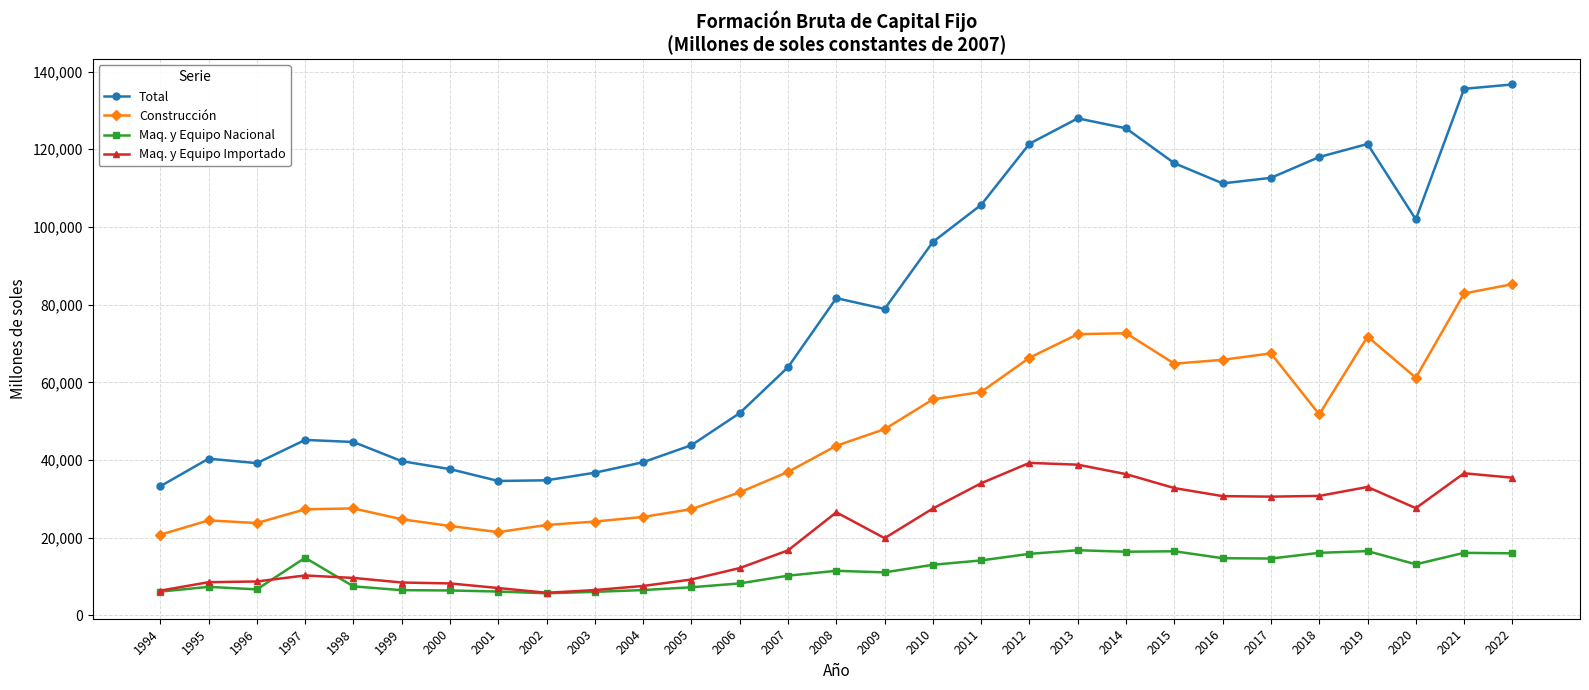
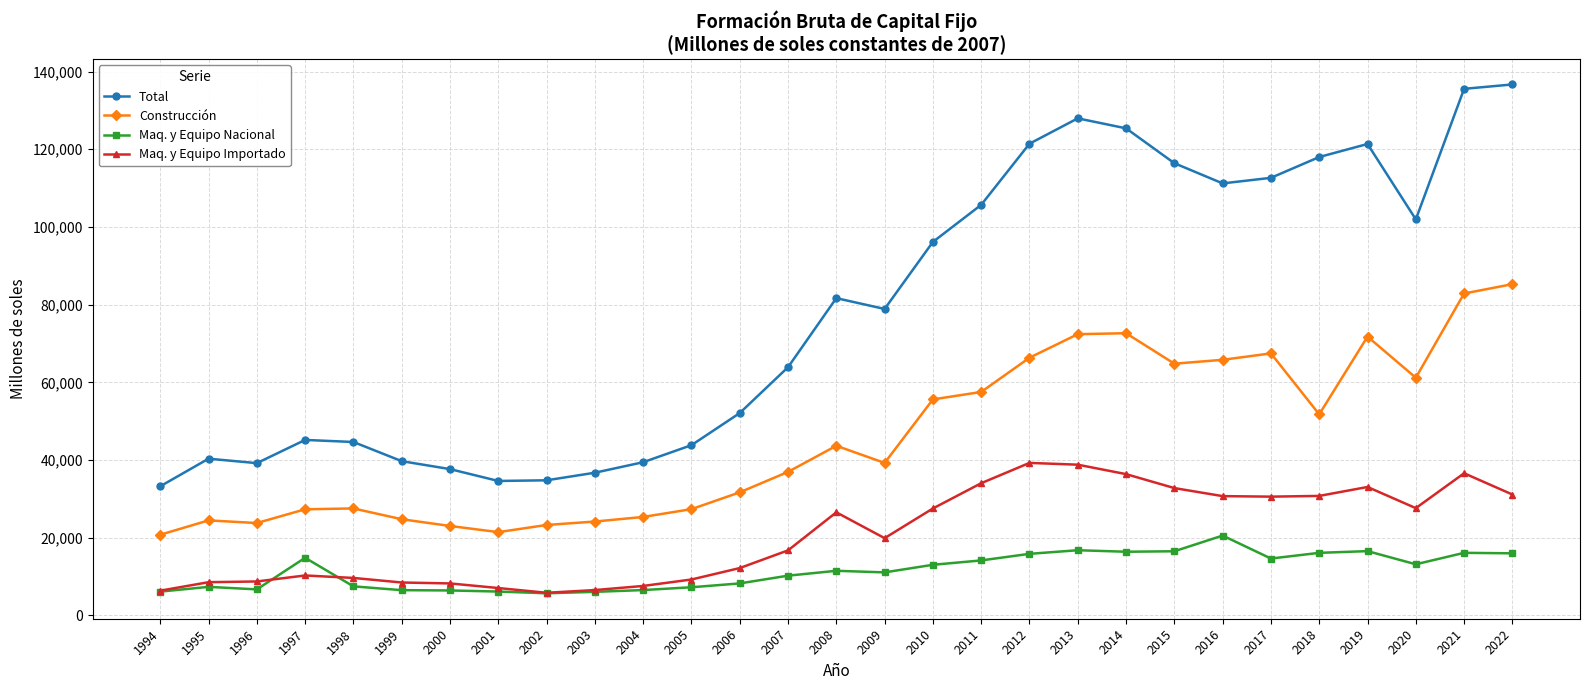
  {
    "Total": {
      "1994": "33,000",
      "1995": "40,000",
      "1996": "39,000",
      "1997": "45,000",
      "1998": "45,000",
      "1999": "40,000",
      "2000": "38,000",
      "2001": "35,000",
      "2002": "35,000",
      "2003": "37,000",
      "2004": "39,000",
      "2005": "44,000",
      "2006": "52,000",
      "2007": "64,000",
      "2008": "82,000",
      "2009": "79,000",
      "2010": "96,000",
      "2011": "106,000",
      "2012": "121,000",
      "2013": "128,000",
      "2014": "125,000",
      "2015": "116,000",
      "2016": "111,000",
      "2017": "113,000",
      "2018": "118,000",
      "2019": "121,000",
      "2020": "102,000",
      "2021": "136,000",
      "2022": "137,000"
    },
    "Construcción": {
      "1994": "21,000",
      "1995": "24,000",
      "1996": "24,000",
      "1997": "27,000",
      "1998": "28,000",
      "1999": "25,000",
      "2000": "23,000",
      "2001": "21,000",
      "2002": "23,000",
      "2003": "24,000",
      "2004": "25,000",
      "2005": "27,000",
      "2006": "32,000",
      "2007": "37,000",
      "2008": "44,000",
-     "2009": "48,000",
+     "2009": "39,000",
      "2010": "56,000",
      "2011": "58,000",
      "2012": "66,000",
      "2013": "72,000",
      "2014": "73,000",
      "2015": "65,000",
      "2016": "66,000",
      "2017": "67,000",
      "2018": "52,000",
      "2019": "72,000",
      "2020": "61,000",
      "2021": "83,000",
      "2022": "85,000"
    },
    "Maq. y Equipo Nacional": {
      "1995": "7,000",
      "1996": "7,000",
      "1997": "15,000",
      "1998": "7,000",
      "1999": "6,000",
      "2000": "6,000",
      "2001": "6,000",
      "2004": "7,000",
      "2005": "7,000",
      "2006": "8,000",
      "2007": "10,000",
      "2008": "11,000",
      "2009": "11,000",
      "2010": "13,000",
      "2011": "14,000",
      "2012": "16,000",
      "2013": "17,000",
      "2014": "16,000",
      "2015": "17,000",
-     "2016": "15,000",
+     "2016": "21,000",
      "2017": "15,000",
      "2018": "16,000",
      "2019": "17,000",
      "2020": "13,000",
      "2021": "16,000",
      "2022": "16,000"
    },
    "Maq. y Equipo Importado": {
      "1995": "9,000",
      "1996": "9,000",
      "1997": "10,000",
      "1998": "10,000",
      "1999": "8,000",
      "2000": "8,000",
      "2001": "7,000",
      "2004": "8,000",
      "2005": "9,000",
      "2006": "12,000",
      "2007": "17,000",
      "2008": "27,000",
      "2009": "20,000",
      "2010": "28,000",
      "2011": "34,000",
      "2012": "39,000",
      "2013": "39,000",
      "2014": "36,000",
      "2015": "33,000",
      "2016": "31,000",
      "2017": "31,000",
      "2018": "31,000",
      "2019": "33,000",
      "2020": "28,000",
      "2021": "37,000",
-     "2022": "35,000"
+     "2022": "31,000"
    }
  }
